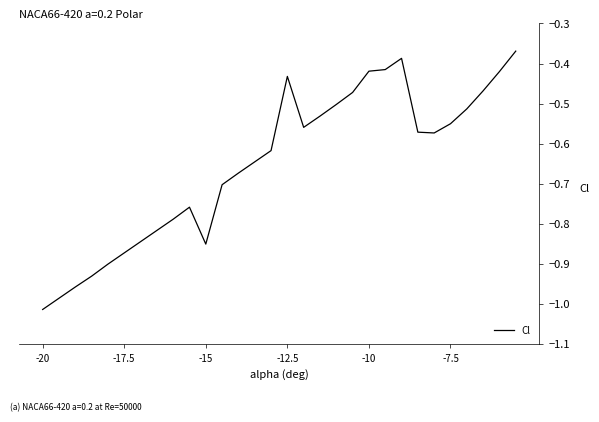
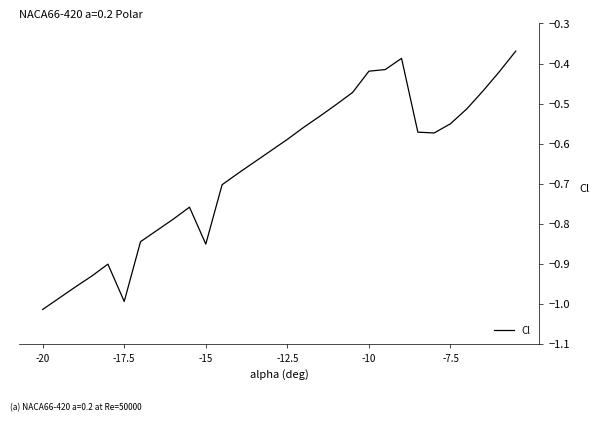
  {
    "-20": -1.01,
-   "-17.5": -0.87,
+   "-17.5": -0.99,
    "-15": -0.85,
-   "-12.5": -0.43,
+   "-12.5": -0.59,
    "-10": -0.42,
    "-7.5": -0.55
  }
